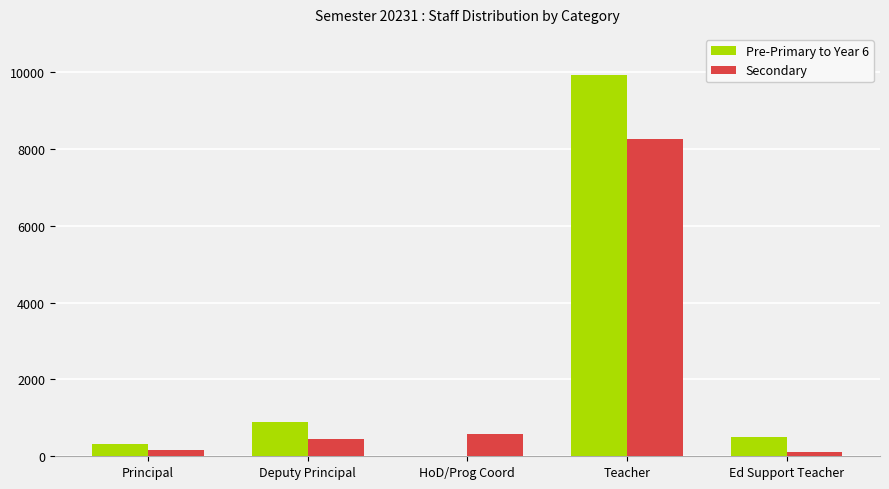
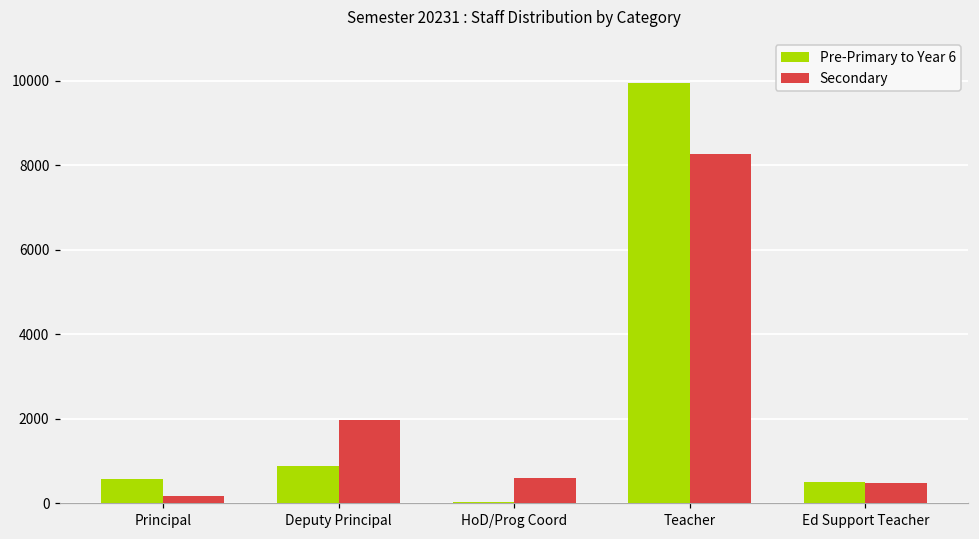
  {
    "Pre-Primary to Year 6": {
-     "Principal": 300,
+     "Principal": 600,
      "Deputy Principal": 900,
      "Teacher": 9900,
      "Ed Support Teacher": 500
    },
    "Secondary": {
      "Principal": 200,
-     "Deputy Principal": 400,
+     "Deputy Principal": 2000,
      "HoD/Prog Coord": 600,
      "Teacher": 8300,
-     "Ed Support Teacher": 100
+     "Ed Support Teacher": 500
    }
  }
